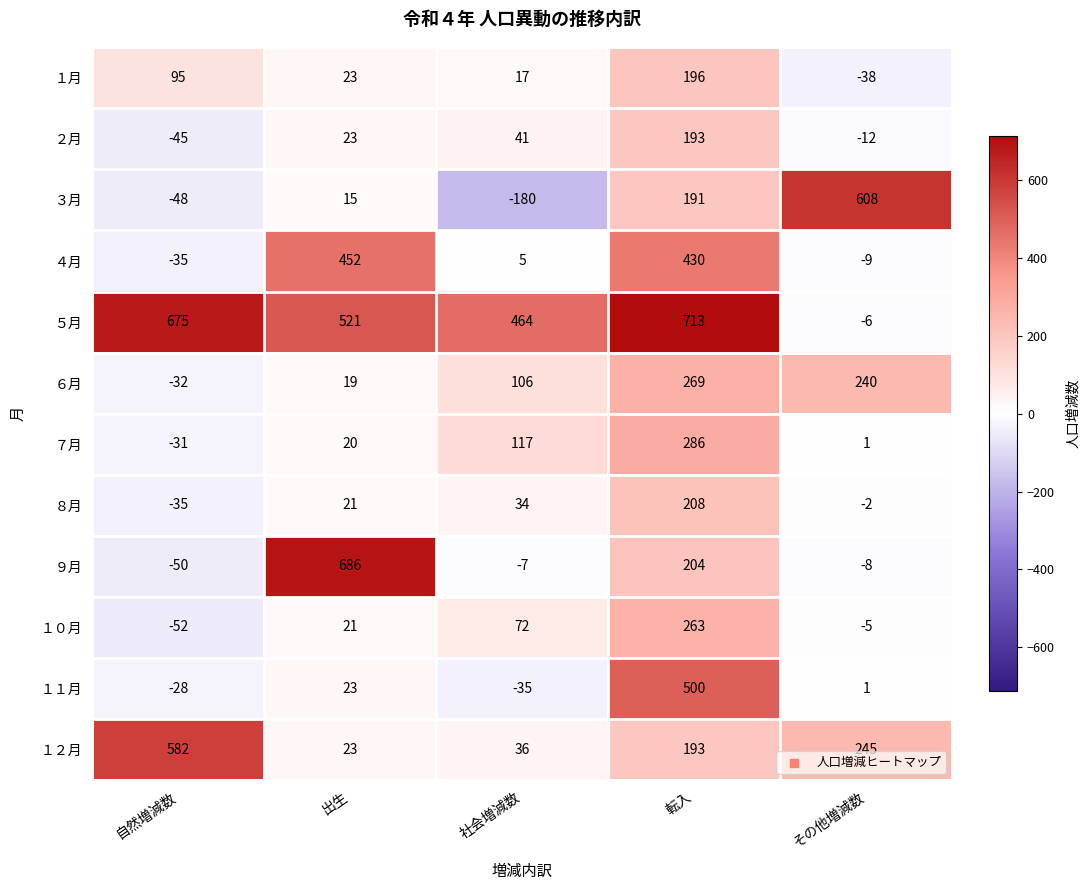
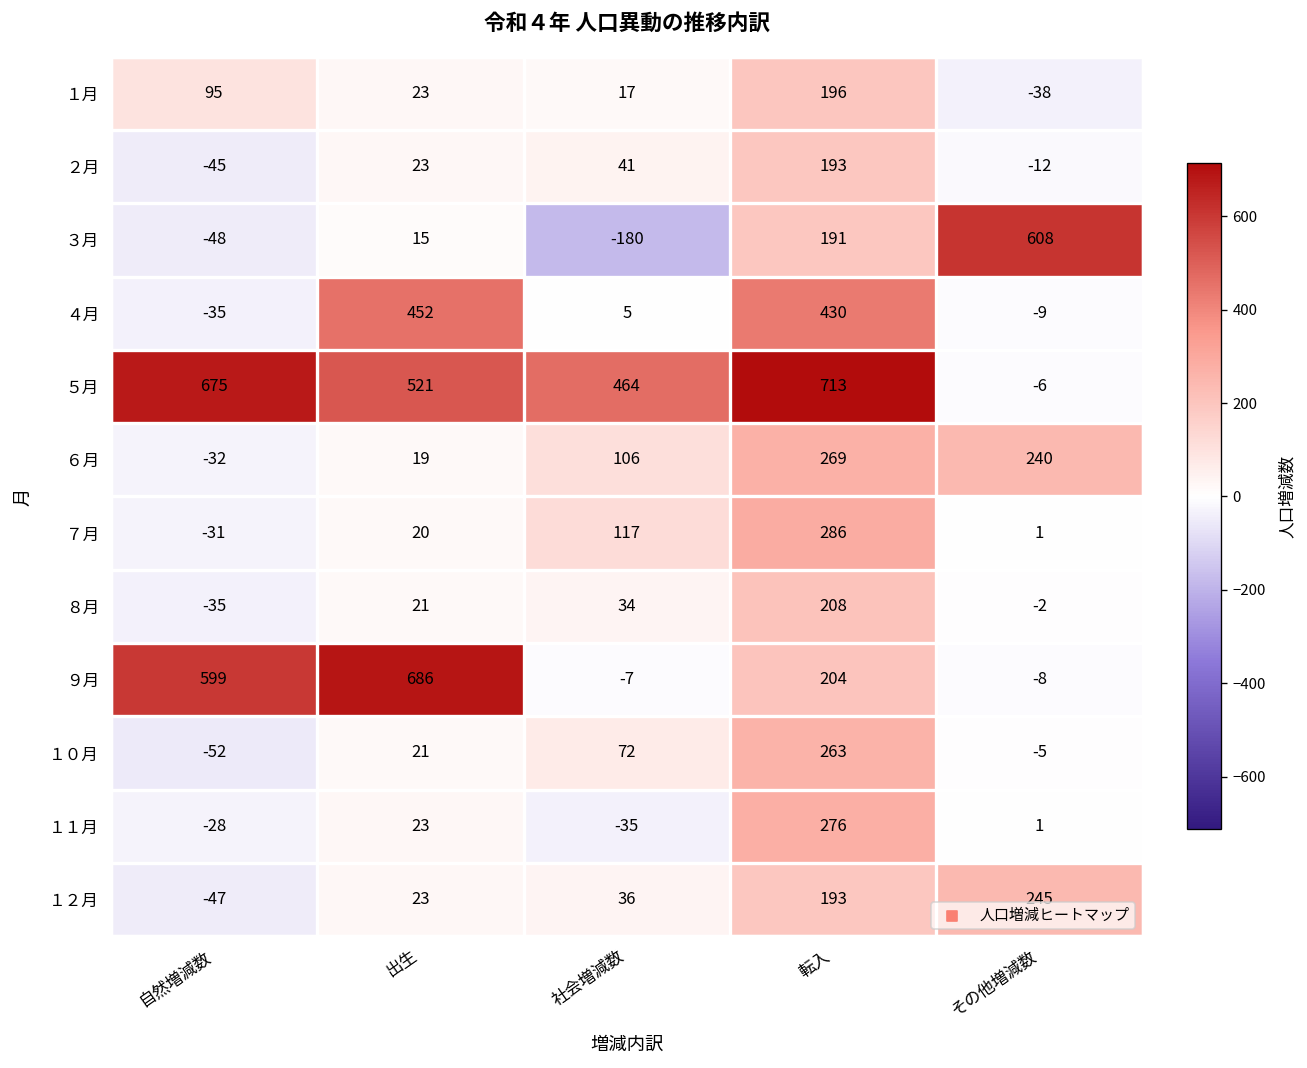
  {
    "１月": {
      "自然増減数": 95,
      "出生": 23,
      "社会増減数": 17,
      "転入": 196,
      "その他増減数": -38
    },
    "２月": {
      "自然増減数": -45,
      "出生": 23,
      "社会増減数": 41,
      "転入": 193,
      "その他増減数": -12
    },
    "３月": {
      "自然増減数": -48,
      "出生": 15,
      "社会増減数": -180,
      "転入": 191,
      "その他増減数": 608
    },
    "４月": {
      "自然増減数": -35,
      "出生": 452,
      "社会増減数": 5,
      "転入": 430,
      "その他増減数": -9
    },
    "５月": {
      "自然増減数": 675,
      "出生": 521,
      "社会増減数": 464,
      "転入": 713,
      "その他増減数": -6
    },
    "６月": {
      "自然増減数": -32,
      "出生": 19,
      "社会増減数": 106,
      "転入": 269,
      "その他増減数": 240
    },
    "７月": {
      "自然増減数": -31,
      "出生": 20,
      "社会増減数": 117,
      "転入": 286,
      "その他増減数": 1
    },
    "８月": {
      "自然増減数": -35,
      "出生": 21,
      "社会増減数": 34,
      "転入": 208,
      "その他増減数": -2
    },
    "９月": {
-     "自然増減数": -50,
+     "自然増減数": 599,
      "出生": 686,
      "社会増減数": -7,
      "転入": 204,
      "その他増減数": -8
    },
    "１０月": {
      "自然増減数": -52,
      "出生": 21,
      "社会増減数": 72,
      "転入": 263,
      "その他増減数": -5
    },
    "１１月": {
      "自然増減数": -28,
      "出生": 23,
      "社会増減数": -35,
-     "転入": 500,
+     "転入": 276,
      "その他増減数": 1
    },
    "１２月": {
-     "自然増減数": 582,
+     "自然増減数": -47,
      "出生": 23,
      "社会増減数": 36,
      "転入": 193
    }
  }
